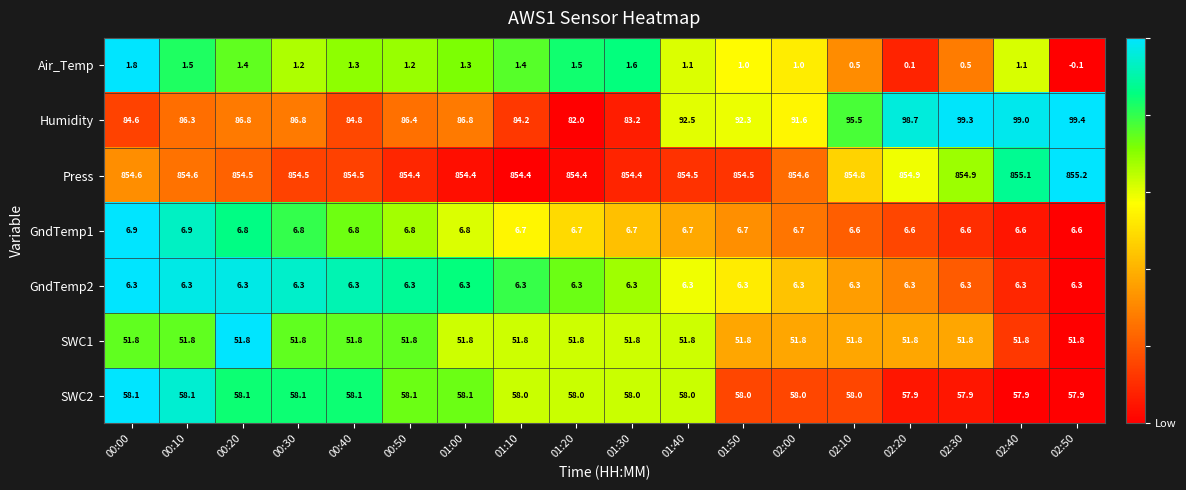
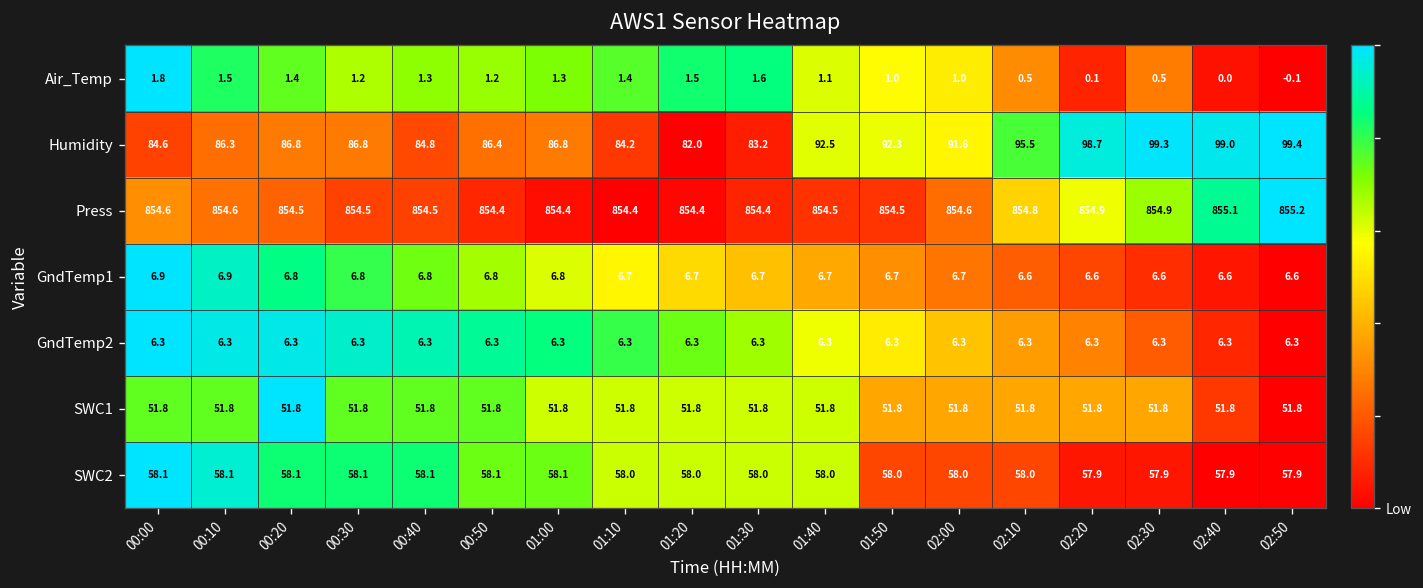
  {
    "Air_Temp": {
      "00:00": 1.8,
      "00:10": 1.5,
      "00:20": 1.4,
      "00:30": 1.2,
      "00:40": 1.3,
      "00:50": 1.2,
      "01:00": 1.3,
      "01:10": 1.4,
      "01:20": 1.5,
      "01:30": 1.6,
      "01:40": 1.1,
      "01:50": 1.0,
      "02:00": 1.0,
      "02:10": 0.5,
      "02:20": 0.1,
      "02:30": 0.5,
-     "02:40": 1.1,
+     "02:40": 0.0,
      "02:50": -0.1
    },
    "Humidity": {
      "00:00": 84.6,
      "00:10": 86.3,
      "00:20": 86.8,
      "00:30": 86.8,
      "00:40": 84.8,
      "00:50": 86.4,
      "01:00": 86.8,
      "01:10": 84.2,
      "01:20": 82.0,
      "01:30": 83.2,
      "01:40": 92.5,
      "01:50": 92.3,
      "02:00": 91.6,
      "02:10": 95.5,
      "02:20": 98.7,
      "02:30": 99.3,
      "02:40": 99.0,
      "02:50": 99.4
    },
    "Press": {
      "00:00": 854.6,
      "00:10": 854.6,
      "00:20": 854.5,
      "00:30": 854.5,
      "00:40": 854.5,
      "00:50": 854.4,
      "01:00": 854.4,
      "01:10": 854.4,
      "01:20": 854.4,
      "01:30": 854.4,
      "01:40": 854.5,
      "01:50": 854.5,
      "02:00": 854.6,
      "02:10": 854.8,
      "02:20": 854.9,
      "02:30": 854.9,
      "02:40": 855.1,
      "02:50": 855.2
    },
    "GndTemp1": {
      "00:00": 6.9,
      "00:10": 6.9,
      "00:20": 6.8,
      "00:30": 6.8,
      "00:40": 6.8,
      "00:50": 6.8,
      "01:00": 6.8,
      "01:10": 6.7,
      "01:20": 6.7,
      "01:30": 6.7,
      "01:40": 6.7,
      "01:50": 6.7,
      "02:00": 6.7,
      "02:10": 6.6,
      "02:20": 6.6,
      "02:30": 6.6,
      "02:40": 6.6,
      "02:50": 6.6
    },
    "GndTemp2": {
      "00:00": 6.3,
      "00:10": 6.3,
      "00:20": 6.3,
      "00:30": 6.3,
      "00:40": 6.3,
      "00:50": 6.3,
      "01:00": 6.3,
      "01:10": 6.3,
      "01:20": 6.3,
      "01:30": 6.3,
      "01:40": 6.3,
      "01:50": 6.3,
      "02:00": 6.3,
      "02:10": 6.3,
      "02:20": 6.3,
      "02:30": 6.3,
      "02:40": 6.3,
      "02:50": 6.3
    },
    "SWC1": {
      "00:00": 51.8,
      "00:10": 51.8,
      "00:20": 51.8,
      "00:30": 51.8,
      "00:40": 51.8,
      "00:50": 51.8,
      "01:00": 51.8,
      "01:10": 51.8,
      "01:20": 51.8,
      "01:30": 51.8,
      "01:40": 51.8,
      "01:50": 51.8,
      "02:00": 51.8,
      "02:10": 51.8,
      "02:20": 51.8,
      "02:30": 51.8,
      "02:40": 51.8,
      "02:50": 51.8
    },
    "SWC2": {
      "00:00": 58.1,
      "00:10": 58.1,
      "00:20": 58.1,
      "00:30": 58.1,
      "00:40": 58.1,
      "00:50": 58.1,
      "01:00": 58.1,
      "01:10": 58.0,
      "01:20": 58.0,
      "01:30": 58.0,
      "01:40": 58.0,
      "01:50": 58.0,
      "02:00": 58.0,
      "02:10": 58.0,
      "02:20": 57.9,
      "02:30": 57.9,
      "02:40": 57.9,
      "02:50": 57.9
    }
  }
